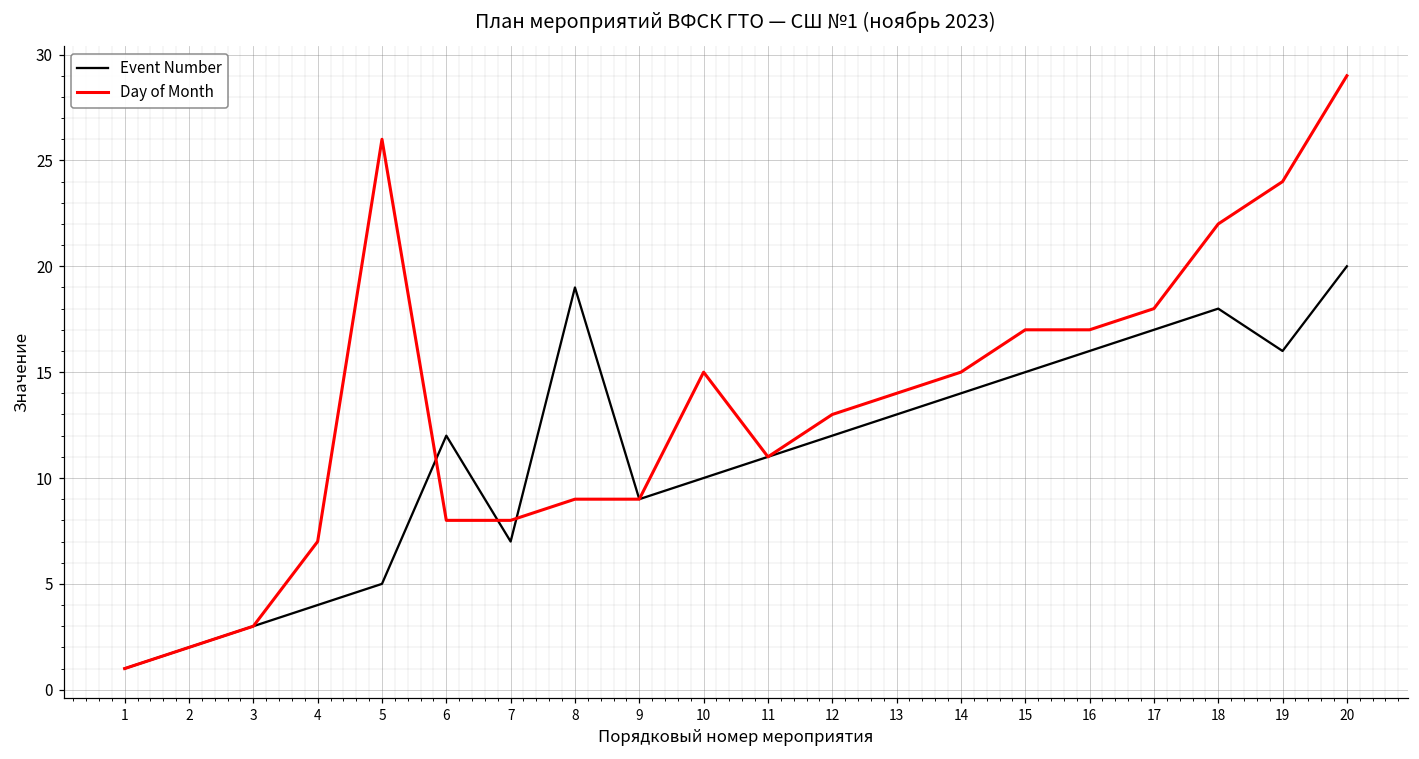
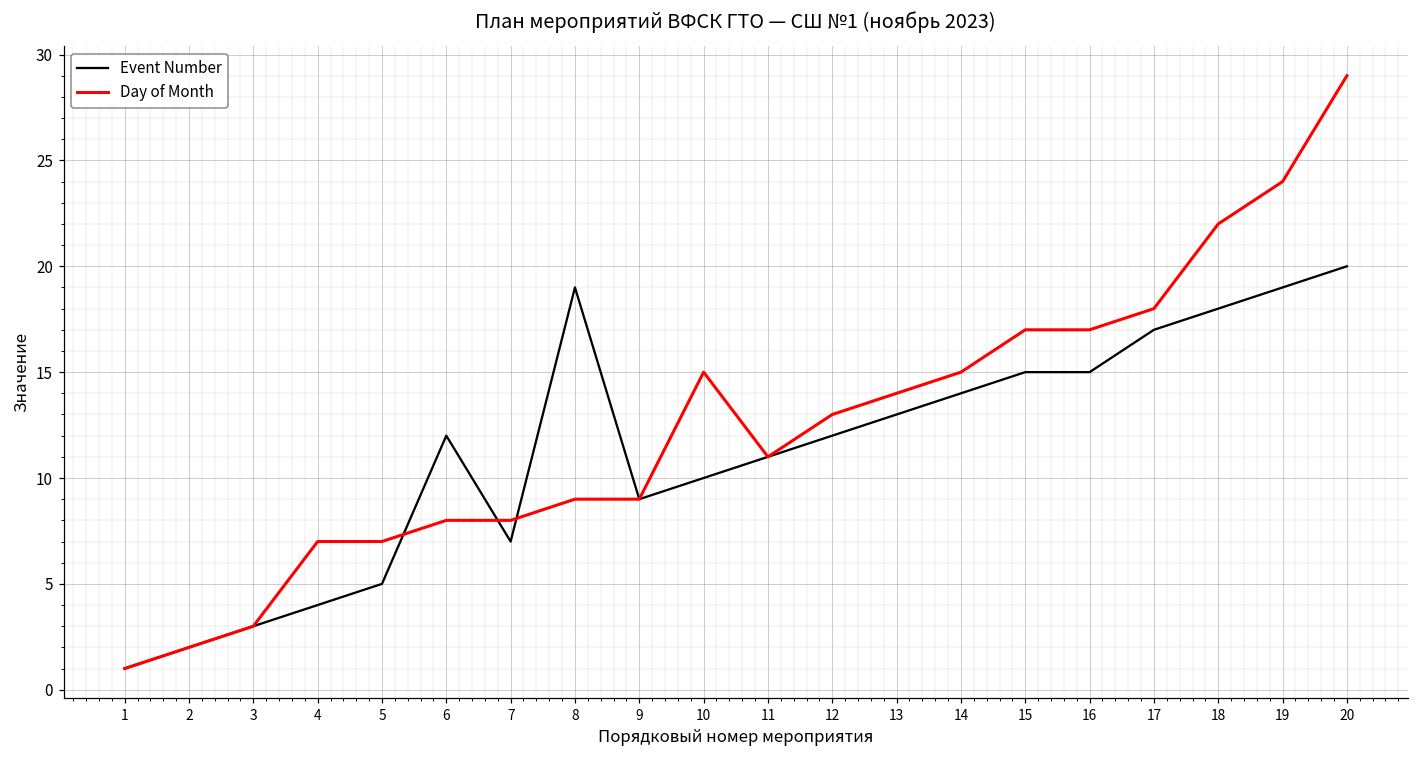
  {
    "Event Number": {
      "4": 4,
      "5": 5,
      "6": 12,
      "7": 7,
      "8": 19,
      "10": 10,
      "12": 12,
      "13": 13,
      "14": 14,
      "15": 15,
-     "16": 16,
+     "16": 15,
      "17": 17,
      "18": 18,
-     "19": 16,
+     "19": 19,
      "20": 20
    },
    "Day of Month": {
      "4": 7,
-     "5": 26,
+     "5": 7,
      "6": 8,
      "7": 8,
      "8": 9,
      "10": 15,
      "12": 13,
      "13": 14,
      "14": 15,
      "15": 17,
      "16": 17,
      "17": 18,
      "18": 22,
      "19": 24,
      "20": 29
    }
  }
